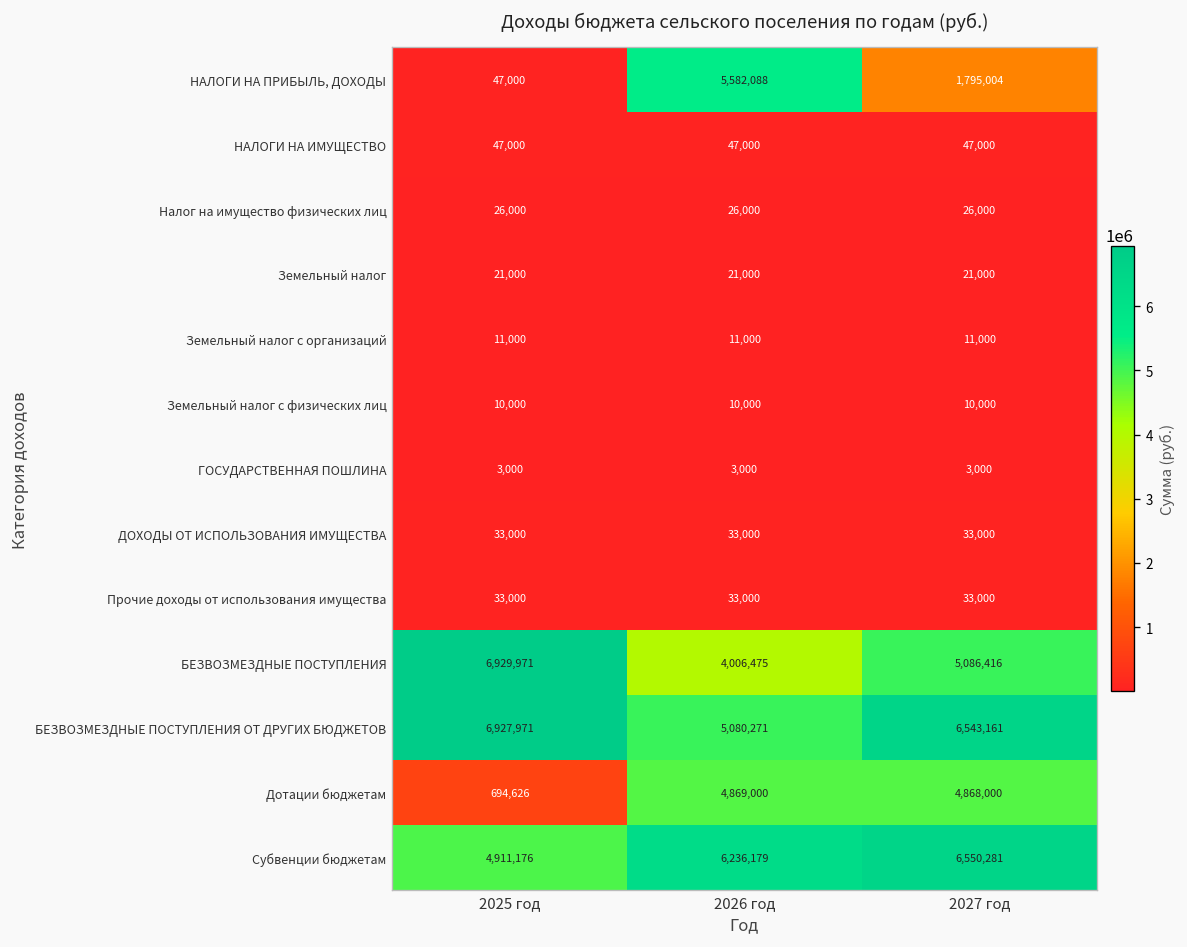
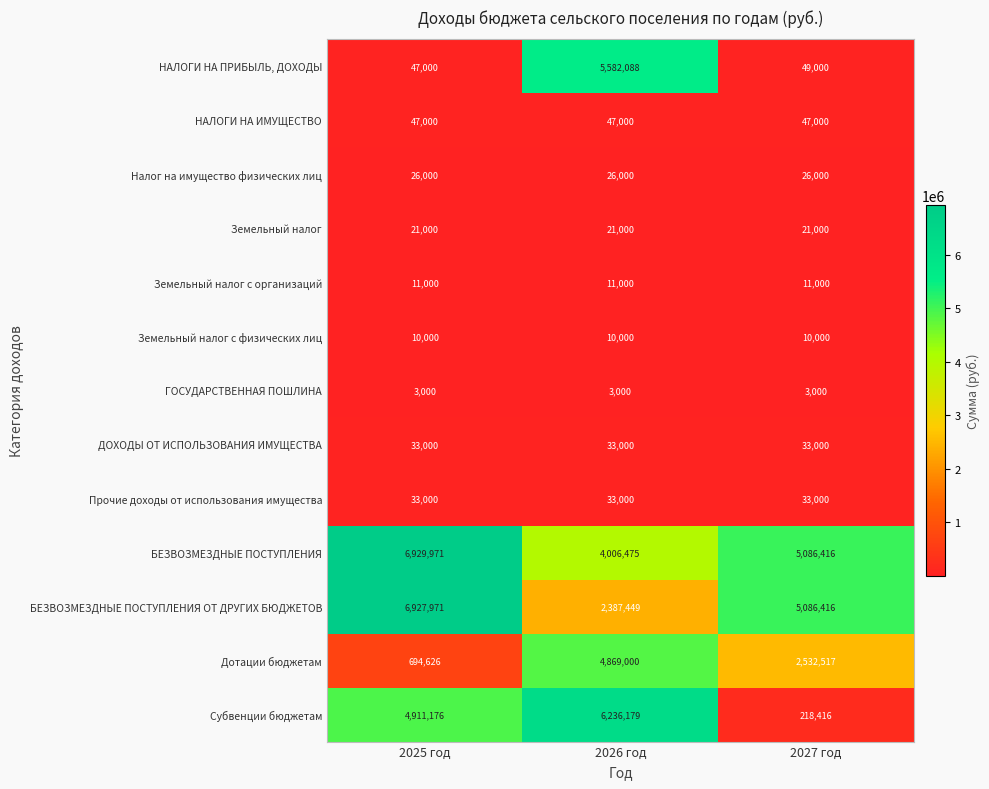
  {
    "НАЛОГИ НА ПРИБЫЛЬ, ДОХОДЫ": {
      "2025 год": "47,000",
      "2026 год": "5,582,088",
-     "2027 год": "1,795,004"
+     "2027 год": "49,000"
    },
    "НАЛОГИ НА ИМУЩЕСТВО": {
      "2025 год": "47,000",
      "2026 год": "47,000",
      "2027 год": "47,000"
    },
    "Налог на имущество физических лиц": {
      "2025 год": "26,000",
      "2026 год": "26,000",
      "2027 год": "26,000"
    },
    "Земельный налог": {
      "2025 год": "21,000",
      "2026 год": "21,000",
      "2027 год": "21,000"
    },
    "Земельный налог с организаций": {
      "2025 год": "11,000",
      "2026 год": "11,000",
      "2027 год": "11,000"
    },
    "Земельный налог с физических лиц": {
      "2025 год": "10,000",
      "2026 год": "10,000",
      "2027 год": "10,000"
    },
    "ГОСУДАРСТВЕННАЯ ПОШЛИНА": {
      "2025 год": "3,000",
      "2026 год": "3,000",
      "2027 год": "3,000"
    },
    "ДОХОДЫ ОТ ИСПОЛЬЗОВАНИЯ ИМУЩЕСТВА": {
      "2025 год": "33,000",
      "2026 год": "33,000",
      "2027 год": "33,000"
    },
    "Прочие доходы от использования имущества": {
      "2025 год": "33,000",
      "2026 год": "33,000",
      "2027 год": "33,000"
    },
    "БЕЗВОЗМЕЗДНЫЕ ПОСТУПЛЕНИЯ": {
      "2025 год": "6,929,971",
      "2026 год": "4,006,475",
      "2027 год": "5,086,416"
    },
    "БЕЗВОЗМЕЗДНЫЕ ПОСТУПЛЕНИЯ ОТ ДРУГИХ БЮДЖЕТОВ": {
      "2025 год": "6,927,971",
-     "2026 год": "5,080,271",
-     "2027 год": "6,543,161"
+     "2026 год": "2,387,449",
+     "2027 год": "5,086,416"
    },
    "Дотации бюджетам": {
      "2025 год": "694,626",
      "2026 год": "4,869,000",
-     "2027 год": "4,868,000"
+     "2027 год": "2,532,517"
    },
    "Субвенции бюджетам": {
      "2025 год": "4,911,176",
      "2026 год": "6,236,179",
-     "2027 год": "6,550,281"
+     "2027 год": "218,416"
    }
  }
